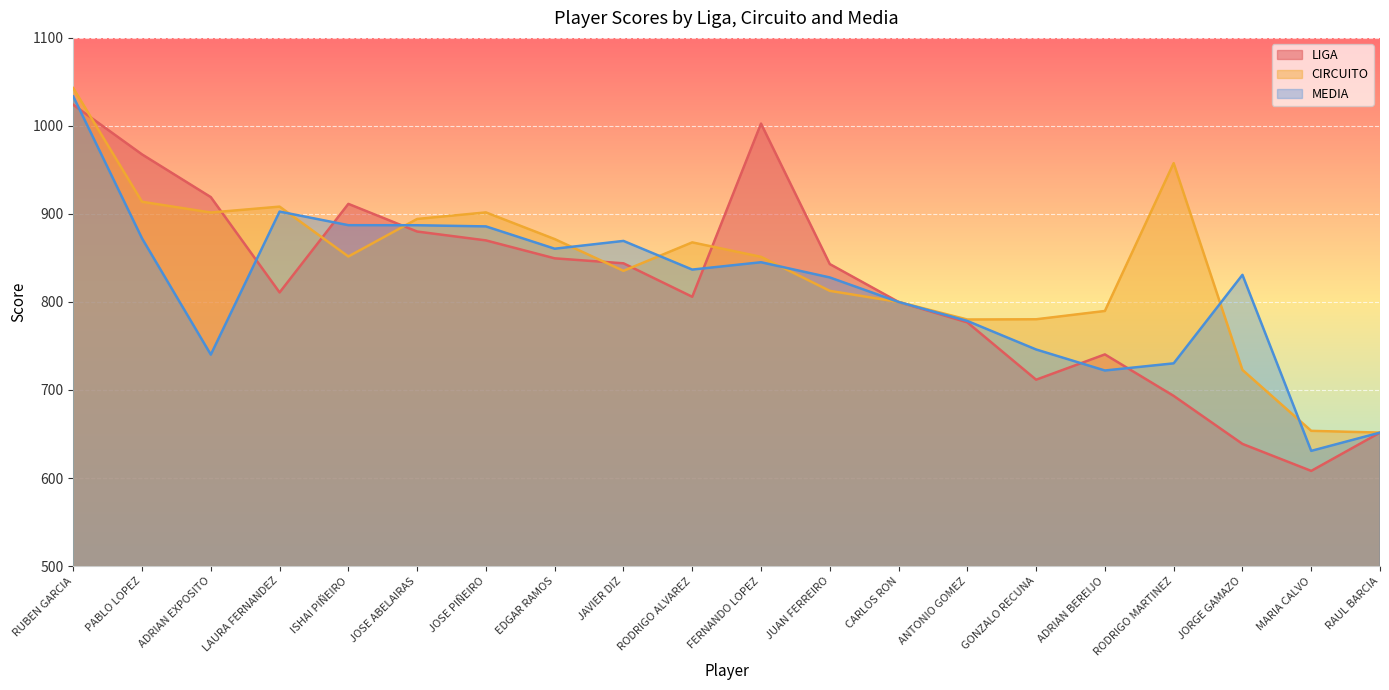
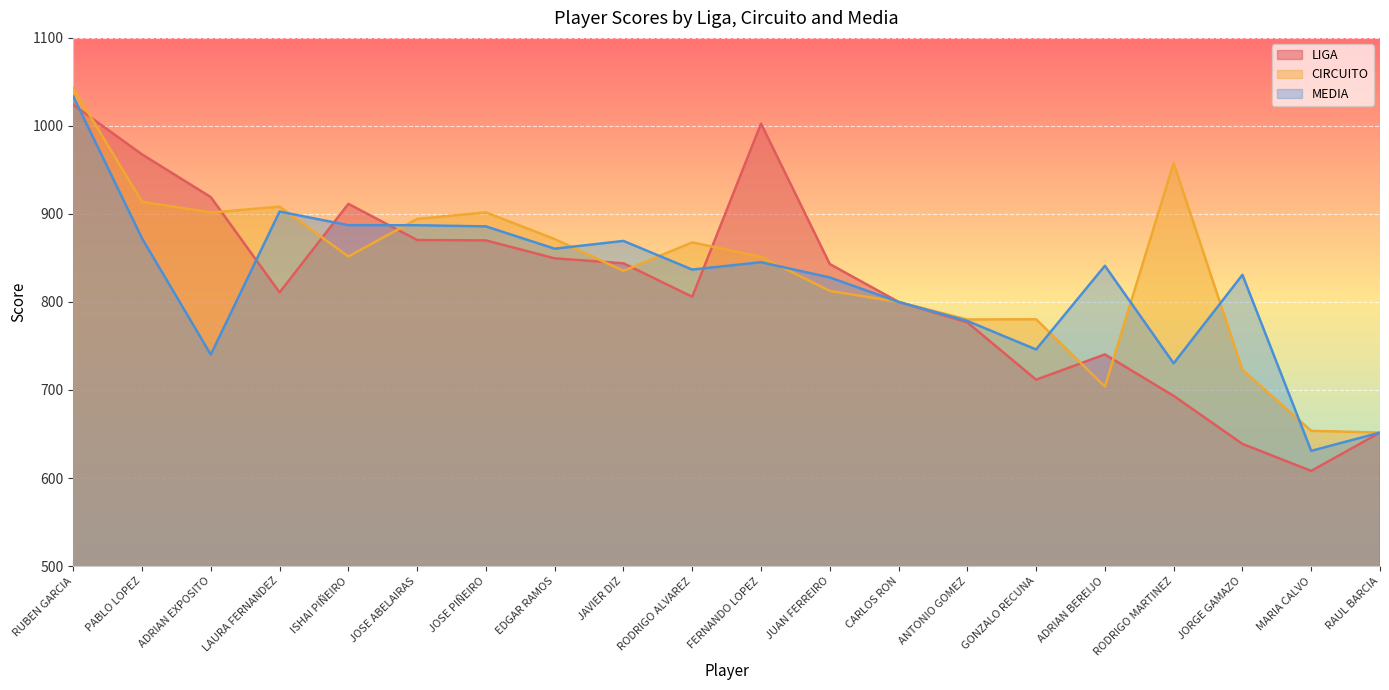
  {
    "LIGA": {
      "RUBEN GARCIA": 1020,
      "PABLO LOPEZ": 970,
      "ADRIAN EXPOSITO": 920,
      "LAURA FERNANDEZ": 810,
      "ISHAI PIÑEIRO": 910,
-     "JOSE ABELAIRAS": 880,
+     "JOSE ABELAIRAS": 870,
      "JOSE PIÑEIRO": 870,
      "EDGAR RAMOS": 850,
      "JAVIER DIZ": 840,
      "RODRIGO ALVAREZ": 810,
      "FERNANDO LOPEZ": 1000,
      "JUAN FERREIRO": 840,
      "GONZALO RECUNA": 710,
      "ADRIAN BEREIJO": 740,
      "RODRIGO MARTINEZ": 690,
      "JORGE GAMAZO": 640,
      "MARIA CALVO": 610
    },
    "CIRCUITO": {
      "RUBEN GARCIA": 1040,
      "PABLO LOPEZ": 910,
      "ADRIAN EXPOSITO": 900,
      "LAURA FERNANDEZ": 910,
      "ISHAI PIÑEIRO": 850,
      "JOSE ABELAIRAS": 890,
      "JOSE PIÑEIRO": 900,
      "EDGAR RAMOS": 870,
      "JAVIER DIZ": 840,
      "RODRIGO ALVAREZ": 870,
      "FERNANDO LOPEZ": 850,
      "JUAN FERREIRO": 810,
      "GONZALO RECUNA": 780,
-     "ADRIAN BEREIJO": 790,
+     "ADRIAN BEREIJO": 700,
      "RODRIGO MARTINEZ": 960,
      "JORGE GAMAZO": 720,
      "MARIA CALVO": 650
    },
    "MEDIA": {
      "RUBEN GARCIA": 1030,
      "PABLO LOPEZ": 870,
      "ADRIAN EXPOSITO": 740,
      "LAURA FERNANDEZ": 900,
      "ISHAI PIÑEIRO": 890,
      "JOSE ABELAIRAS": 890,
      "JOSE PIÑEIRO": 890,
      "EDGAR RAMOS": 860,
      "JAVIER DIZ": 870,
      "RODRIGO ALVAREZ": 840,
      "FERNANDO LOPEZ": 850,
      "JUAN FERREIRO": 830,
      "GONZALO RECUNA": 750,
-     "ADRIAN BEREIJO": 720,
+     "ADRIAN BEREIJO": 840,
      "RODRIGO MARTINEZ": 730,
      "JORGE GAMAZO": 830,
      "MARIA CALVO": 630
    }
  }
